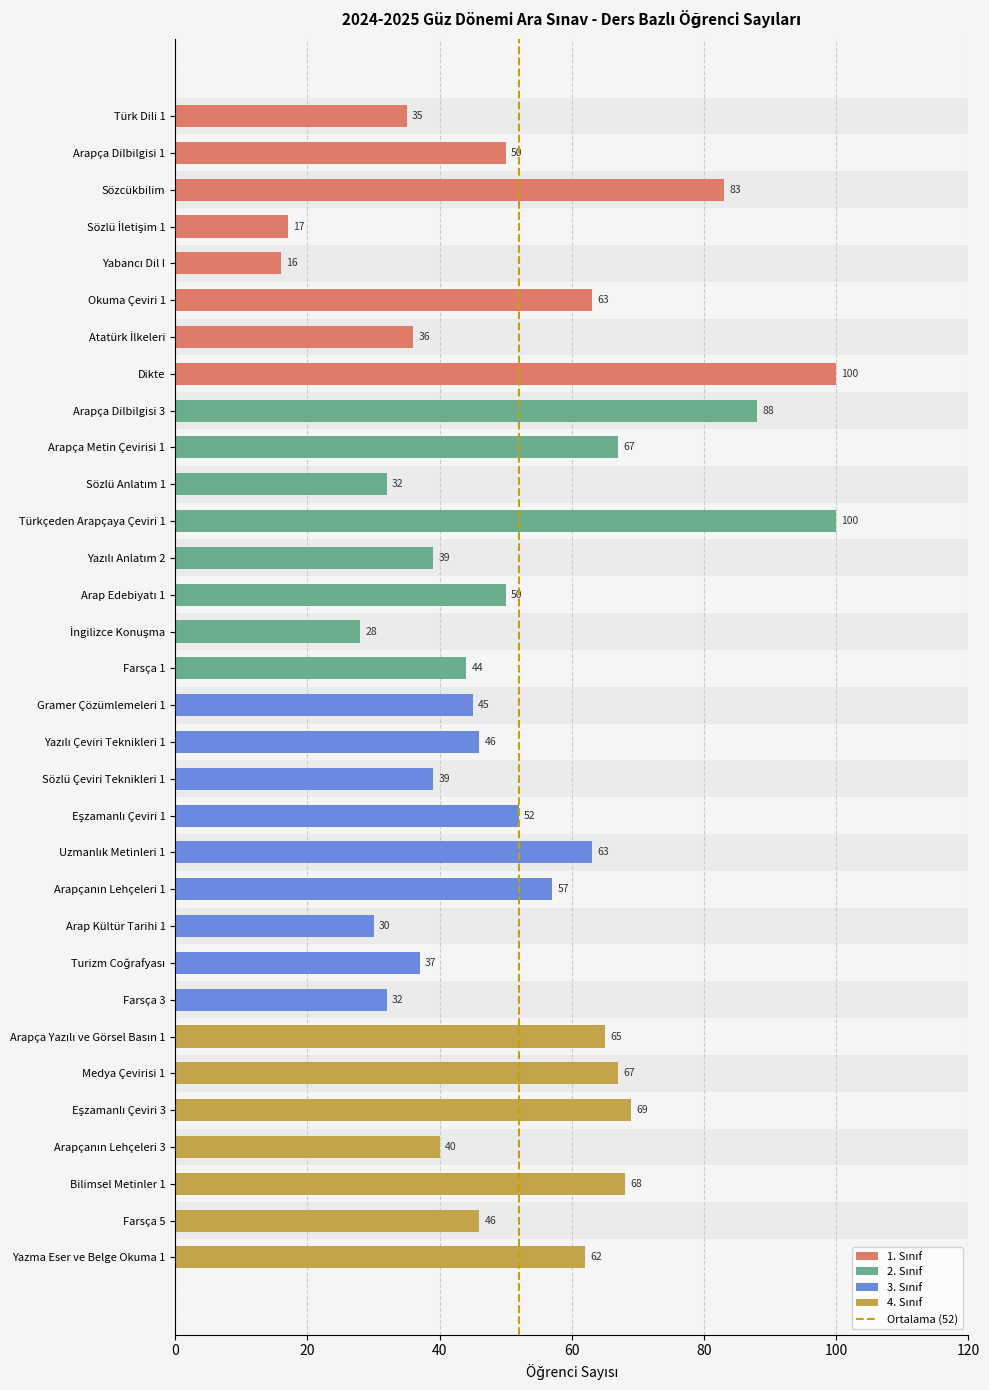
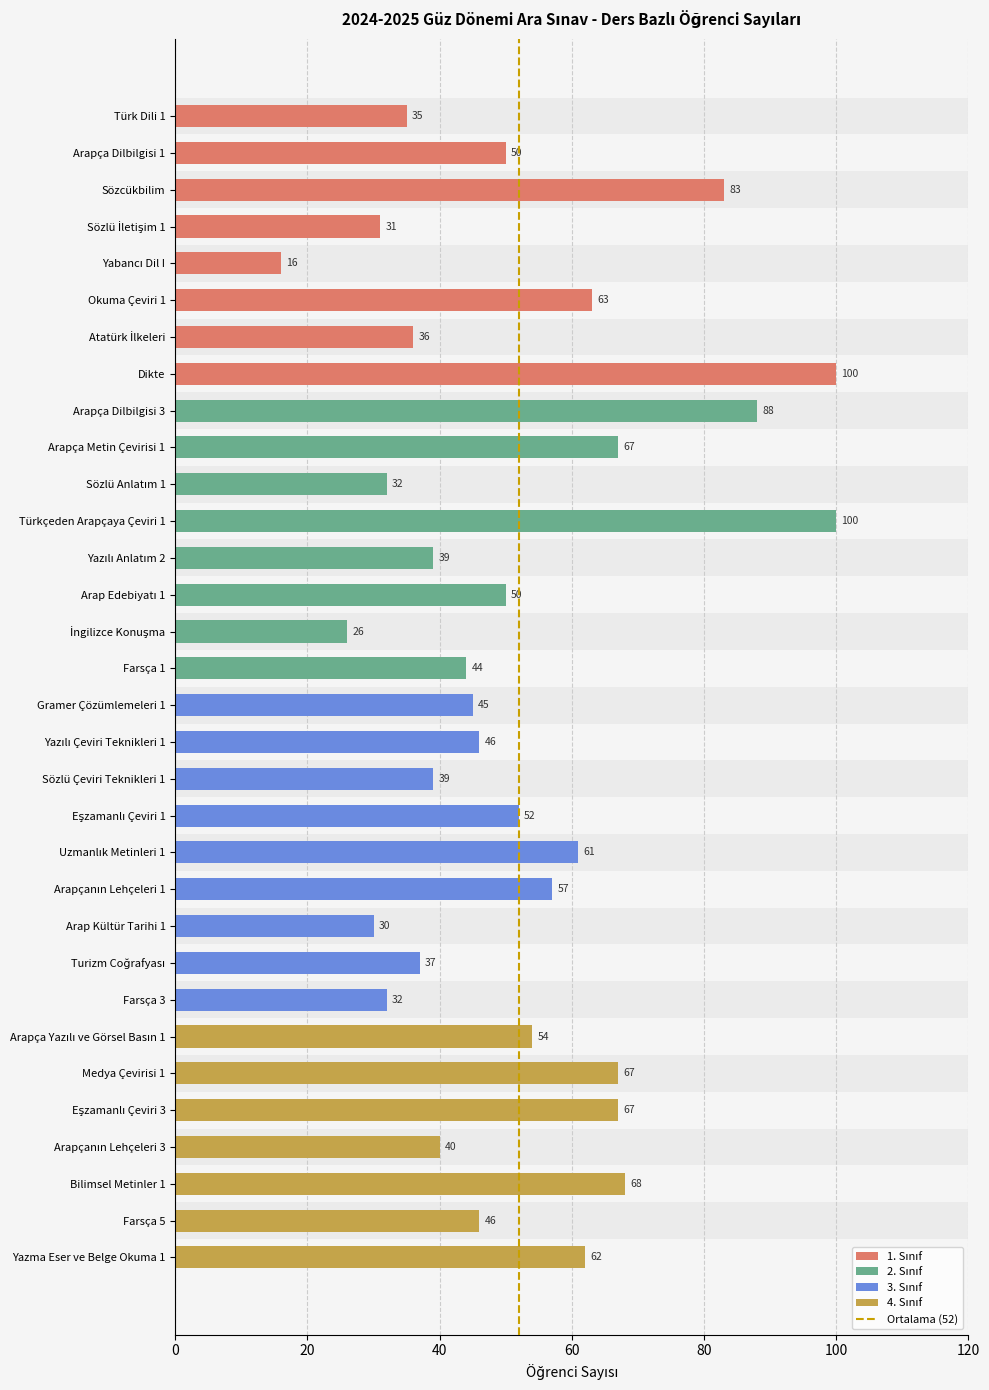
  {
    "Türk Dili 1": 35,
    "Arapça Dilbilgisi 1": 50,
    "Sözcükbilim": 83,
-   "Sözlü İletişim 1": 17,
+   "Sözlü İletişim 1": 31,
    "Yabancı Dil I": 16,
    "Okuma Çeviri 1": 63,
    "Atatürk İlkeleri": 36,
    "Dikte": 100,
    "Arapça Dilbilgisi 3": 88,
    "Arapça Metin Çevirisi 1": 67,
    "Sözlü Anlatım 1": 32,
    "Türkçeden Arapçaya Çeviri 1": 100,
    "Yazılı Anlatım 2": 39,
    "Arap Edebiyatı 1": 50,
-   "İngilizce Konuşma": 28,
+   "İngilizce Konuşma": 26,
    "Farsça 1": 44,
    "Gramer Çözümlemeleri 1": 45,
    "Yazılı Çeviri Teknikleri 1": 46,
    "Sözlü Çeviri Teknikleri 1": 39,
    "Eşzamanlı Çeviri 1": 52,
-   "Uzmanlık Metinleri 1": 63,
+   "Uzmanlık Metinleri 1": 61,
    "Arapçanın Lehçeleri 1": 57,
    "Arap Kültür Tarihi 1": 30,
    "Turizm Coğrafyası": 37,
    "Farsça 3": 32,
-   "Arapça Yazılı ve Görsel Basın 1": 65,
+   "Arapça Yazılı ve Görsel Basın 1": 54,
    "Medya Çevirisi 1": 67,
-   "Eşzamanlı Çeviri 3": 69,
+   "Eşzamanlı Çeviri 3": 67,
    "Arapçanın Lehçeleri 3": 40,
    "Bilimsel Metinler 1": 68,
    "Farsça 5": 46,
    "Yazma Eser ve Belge Okuma 1": 62
  }
